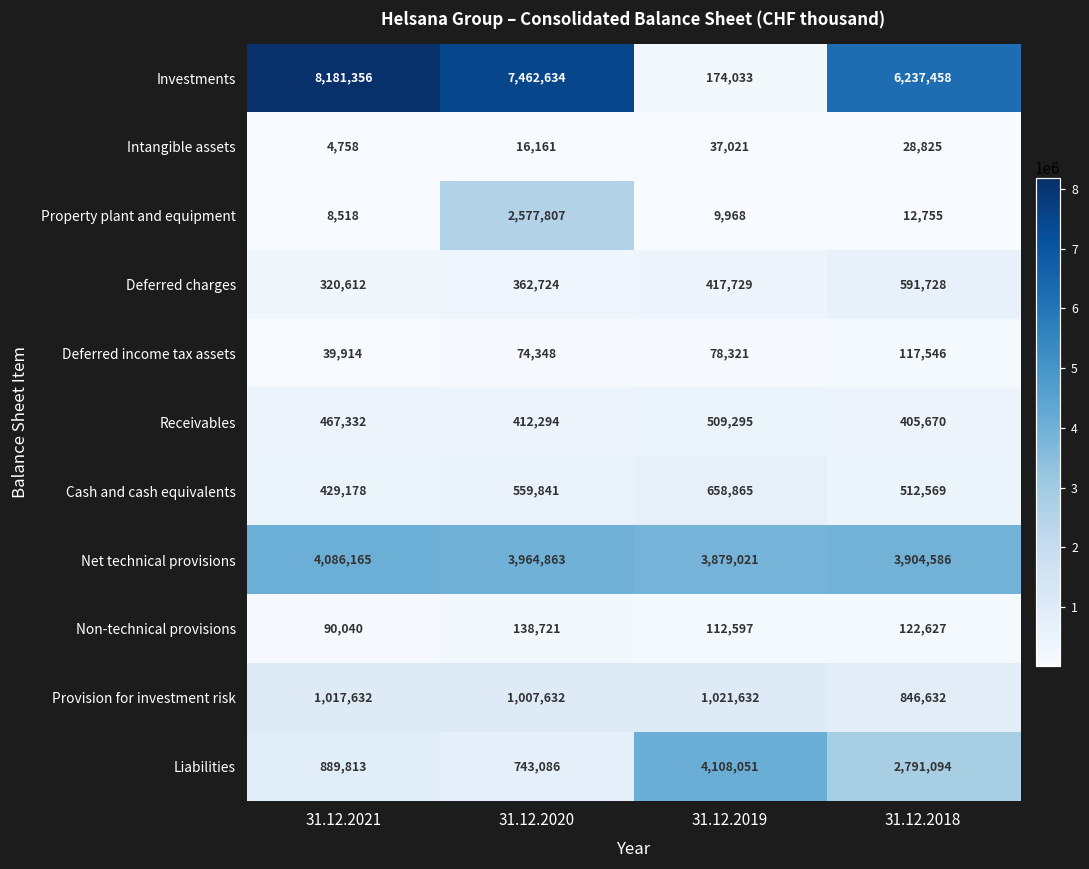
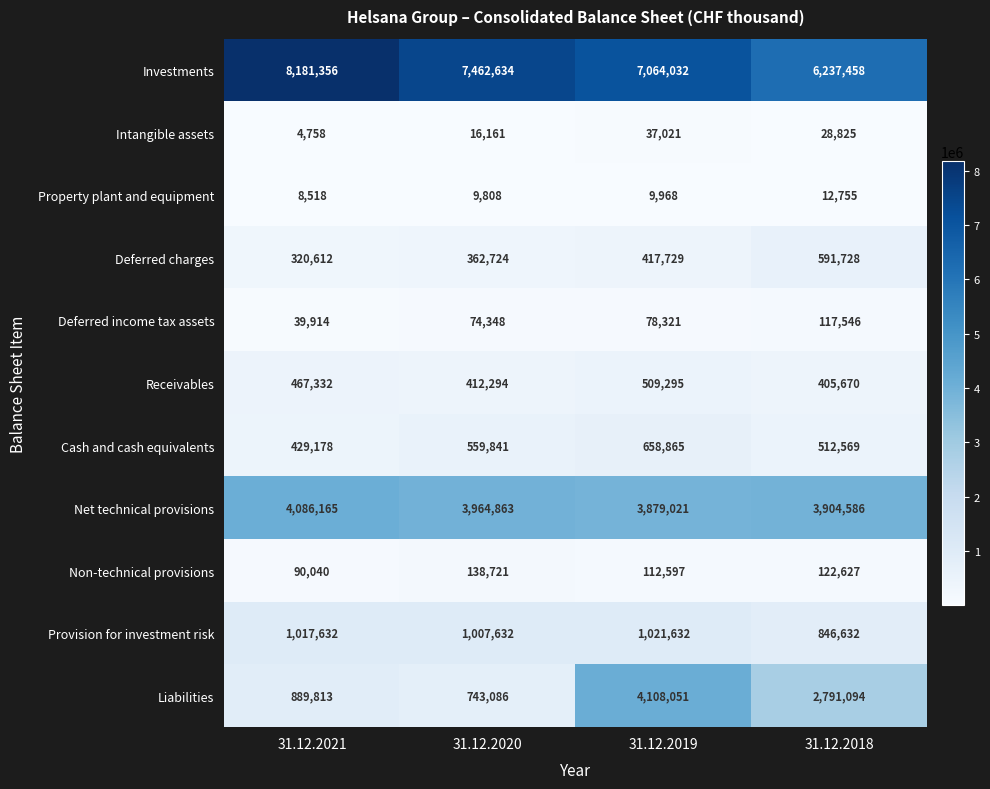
  {
    "Investments": {
      "31.12.2021": "8,181,356",
      "31.12.2020": "7,462,634",
-     "31.12.2019": "174,033",
+     "31.12.2019": "7,064,032",
      "31.12.2018": "6,237,458"
    },
    "Intangible assets": {
      "31.12.2021": "4,758",
      "31.12.2020": "16,161",
      "31.12.2019": "37,021",
      "31.12.2018": "28,825"
    },
    "Property plant and equipment": {
      "31.12.2021": "8,518",
-     "31.12.2020": "2,577,807",
+     "31.12.2020": "9,808",
      "31.12.2019": "9,968",
      "31.12.2018": "12,755"
    },
    "Deferred charges": {
      "31.12.2021": "320,612",
      "31.12.2020": "362,724",
      "31.12.2019": "417,729",
      "31.12.2018": "591,728"
    },
    "Deferred income tax assets": {
      "31.12.2021": "39,914",
      "31.12.2020": "74,348",
      "31.12.2019": "78,321",
      "31.12.2018": "117,546"
    },
    "Receivables": {
      "31.12.2021": "467,332",
      "31.12.2020": "412,294",
      "31.12.2019": "509,295",
      "31.12.2018": "405,670"
    },
    "Cash and cash equivalents": {
      "31.12.2021": "429,178",
      "31.12.2020": "559,841",
      "31.12.2019": "658,865",
      "31.12.2018": "512,569"
    },
    "Net technical provisions": {
      "31.12.2021": "4,086,165",
      "31.12.2020": "3,964,863",
      "31.12.2019": "3,879,021",
      "31.12.2018": "3,904,586"
    },
    "Non-technical provisions": {
      "31.12.2021": "90,040",
      "31.12.2020": "138,721",
      "31.12.2019": "112,597",
      "31.12.2018": "122,627"
    },
    "Provision for investment risk": {
      "31.12.2021": "1,017,632",
      "31.12.2020": "1,007,632",
      "31.12.2019": "1,021,632",
      "31.12.2018": "846,632"
    },
    "Liabilities": {
      "31.12.2021": "889,813",
      "31.12.2020": "743,086",
      "31.12.2019": "4,108,051",
      "31.12.2018": "2,791,094"
    }
  }
